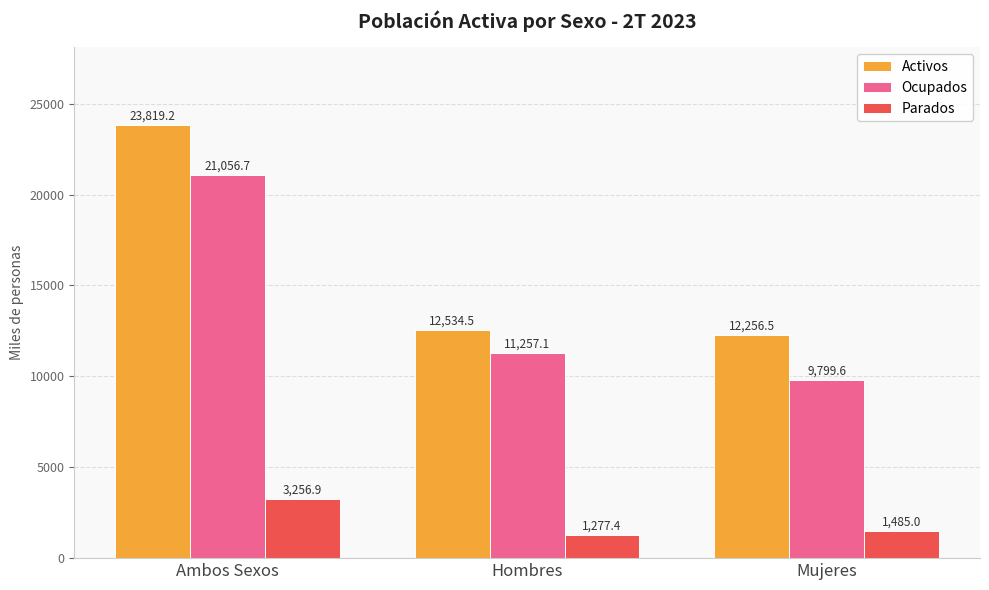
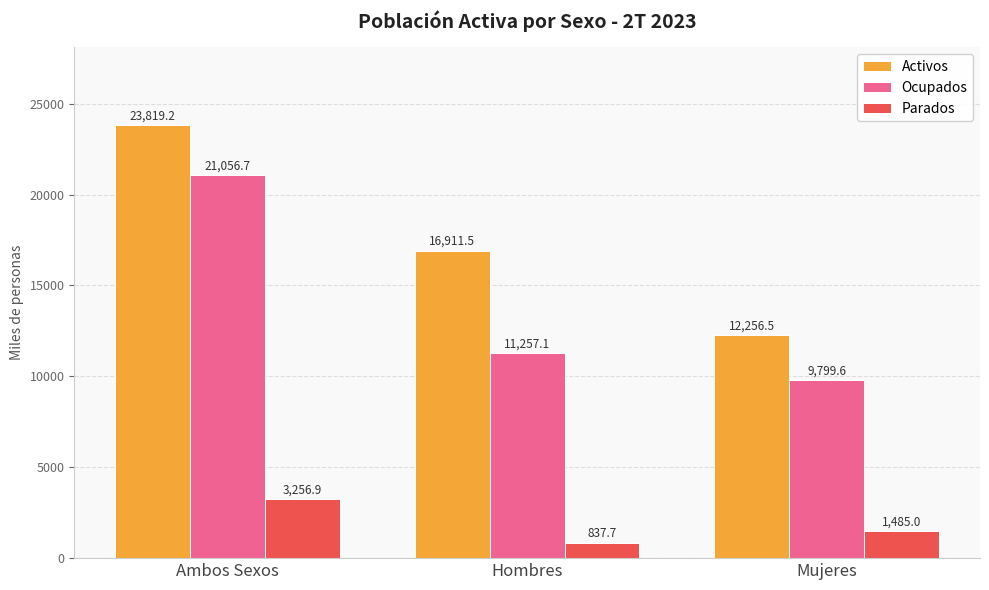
  {
    "Activos": {
      "Ambos Sexos": "23,819.2",
-     "Hombres": "12,534.5",
+     "Hombres": "16,911.5",
      "Mujeres": "12,256.5"
    },
    "Ocupados": {
      "Ambos Sexos": "21,056.7",
      "Hombres": "11,257.1",
      "Mujeres": "9,799.6"
    },
    "Parados": {
      "Ambos Sexos": "3,256.9",
-     "Hombres": "1,277.4",
+     "Hombres": "837.7",
      "Mujeres": "1,485.0"
    }
  }
